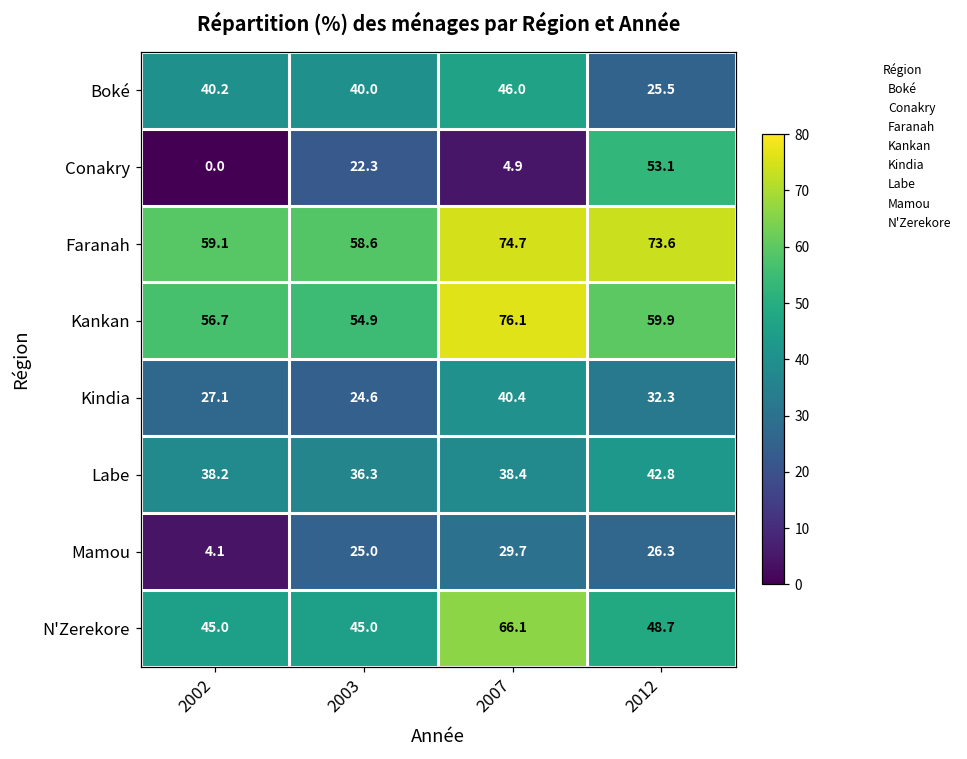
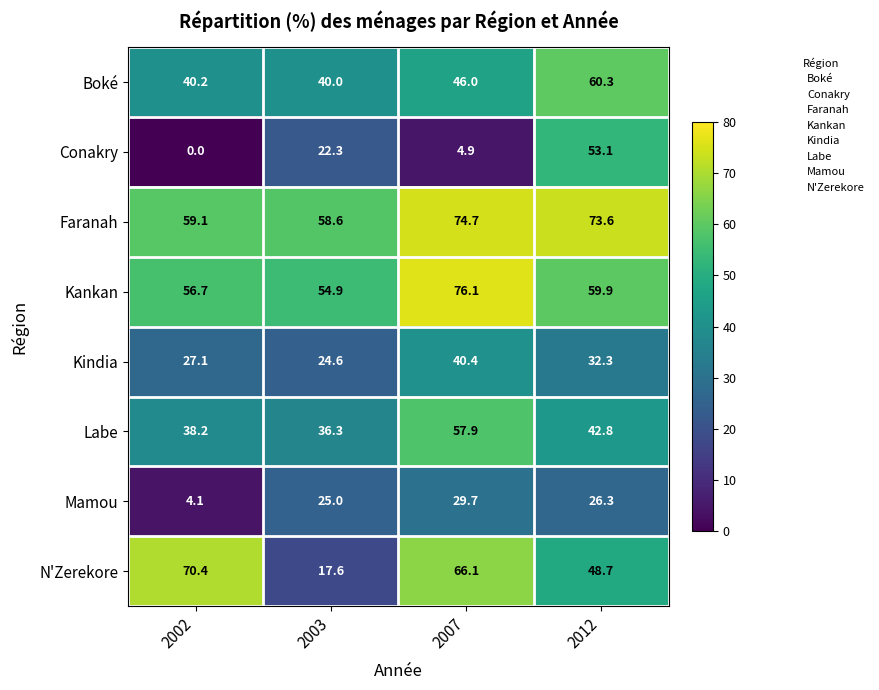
  {
    "Boké": {
      "2002": 40.2,
      "2003": 40.0,
      "2007": 46.0,
-     "2012": 25.5
+     "2012": 60.3
    },
    "Conakry": {
      "2002": 0.0,
      "2003": 22.3,
      "2007": 4.9,
      "2012": 53.1
    },
    "Faranah": {
      "2002": 59.1,
      "2003": 58.6,
      "2007": 74.7,
      "2012": 73.6
    },
    "Kankan": {
      "2002": 56.7,
      "2003": 54.9,
      "2007": 76.1,
      "2012": 59.9
    },
    "Kindia": {
      "2002": 27.1,
      "2003": 24.6,
      "2007": 40.4,
      "2012": 32.3
    },
    "Labe": {
      "2002": 38.2,
      "2003": 36.3,
-     "2007": 38.4,
+     "2007": 57.9,
      "2012": 42.8
    },
    "Mamou": {
      "2002": 4.1,
      "2003": 25.0,
      "2007": 29.7,
      "2012": 26.3
    },
    "N'Zerekore": {
-     "2002": 45.0,
-     "2003": 45.0,
+     "2002": 70.4,
+     "2003": 17.6,
      "2007": 66.1,
      "2012": 48.7
    }
  }
